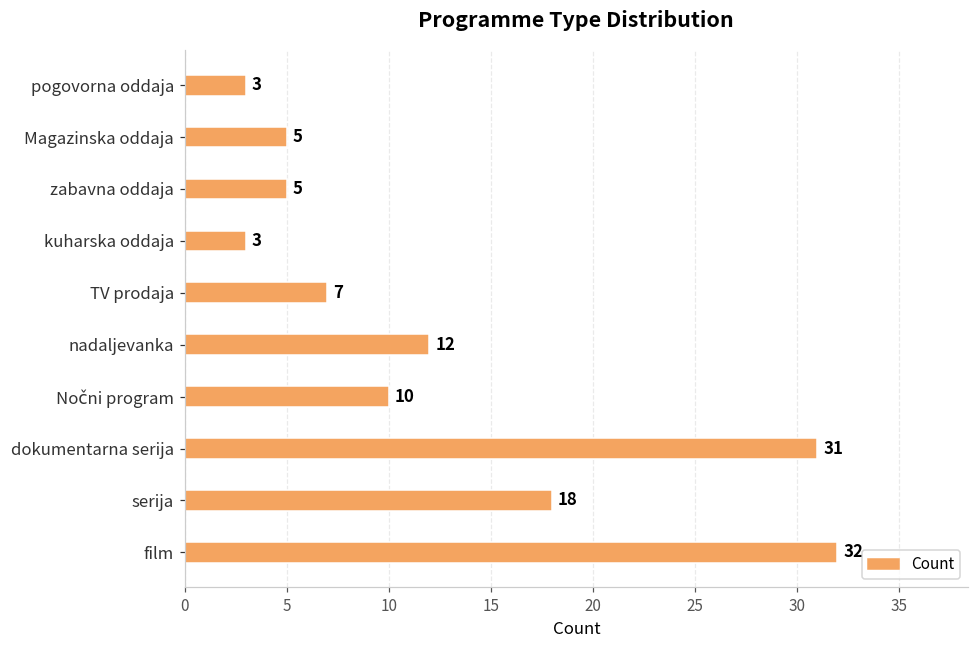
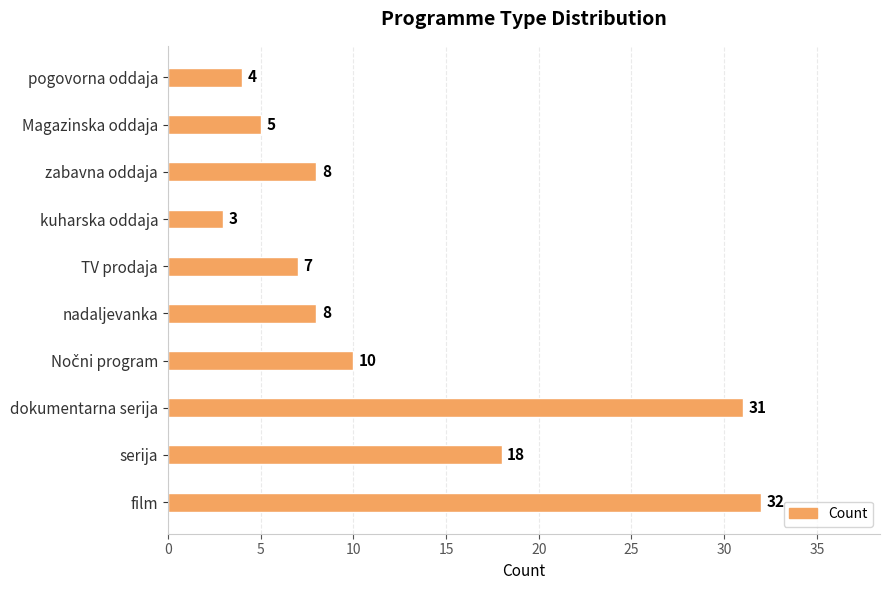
  {
-   "pogovorna oddaja": 3,
+   "pogovorna oddaja": 4,
    "Magazinska oddaja": 5,
-   "zabavna oddaja": 5,
+   "zabavna oddaja": 8,
    "kuharska oddaja": 3,
    "TV prodaja": 7,
-   "nadaljevanka": 12,
+   "nadaljevanka": 8,
    "Nočni program": 10,
    "dokumentarna serija": 31,
    "serija": 18
  }
